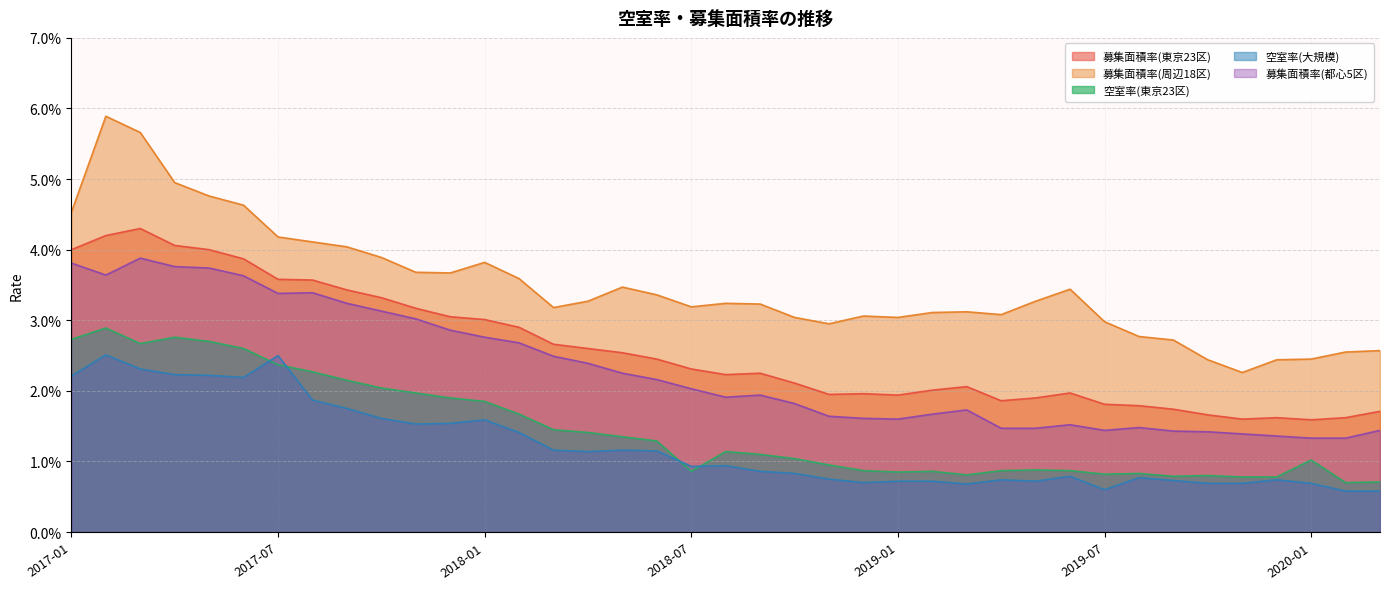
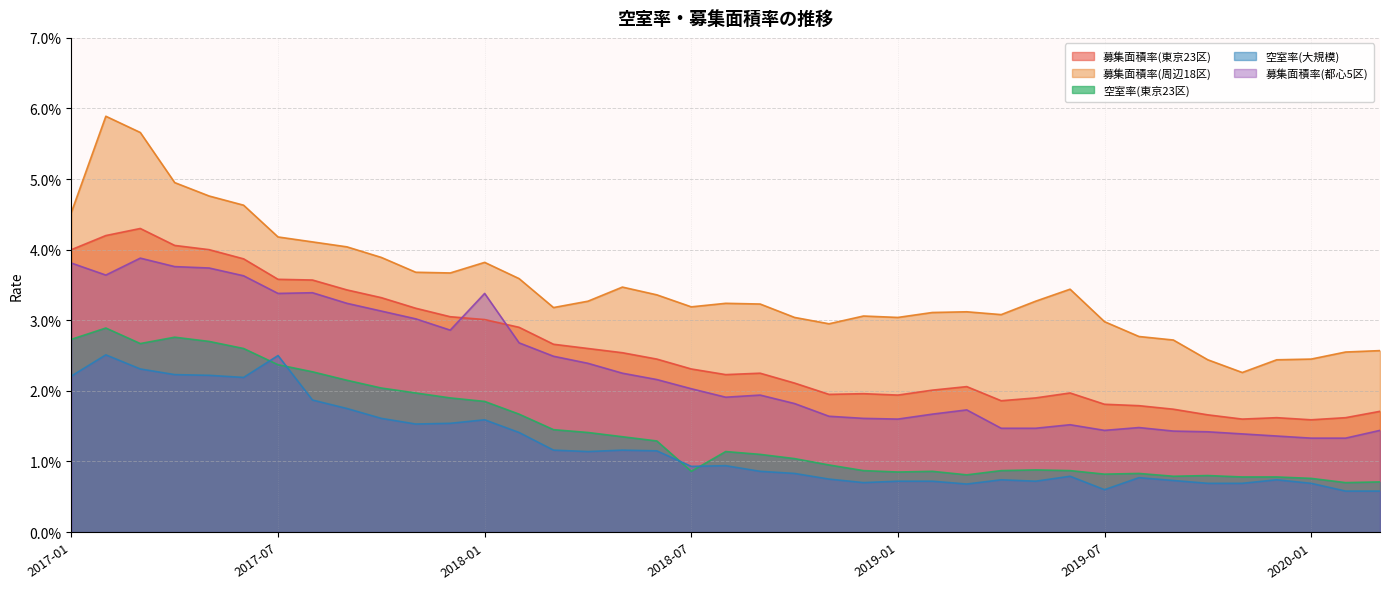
  {
    "空室率(東京23区)": {
      "2017-01": "2.7%",
      "2017-07": "2.4%",
      "2018-01": "1.8%",
      "2018-07": "0.9%",
      "2019-01": "0.9%",
      "2019-07": "0.8%",
-     "2020-01": "1.0%"
+     "2020-01": "0.8%"
    },
    "空室率(大規模)": {
      "2017-01": "2.2%",
      "2017-07": "2.5%",
      "2018-01": "1.6%",
      "2018-07": "0.9%",
      "2019-01": "0.7%",
      "2019-07": "0.6%",
      "2020-01": "0.7%"
    },
    "募集面積率(都心5区)": {
      "2017-01": "3.8%",
      "2017-07": "3.4%",
-     "2018-01": "2.8%",
+     "2018-01": "3.4%",
      "2018-07": "2.0%",
      "2019-01": "1.6%",
      "2019-07": "1.4%",
      "2020-01": "1.3%"
    }
  }
